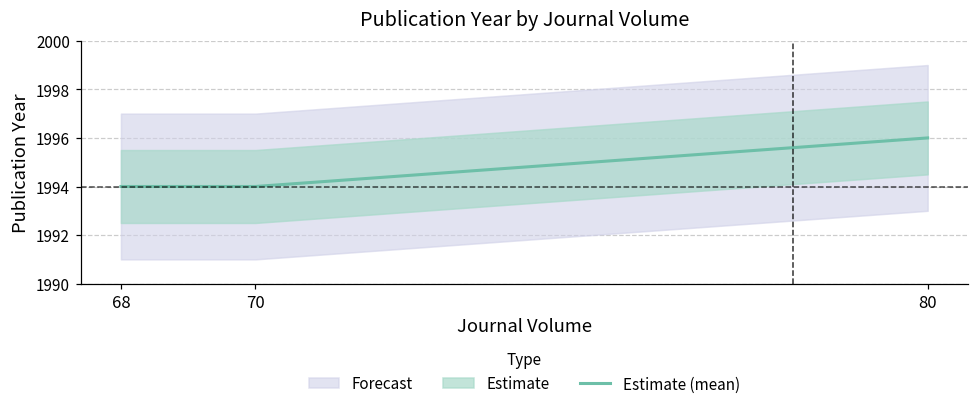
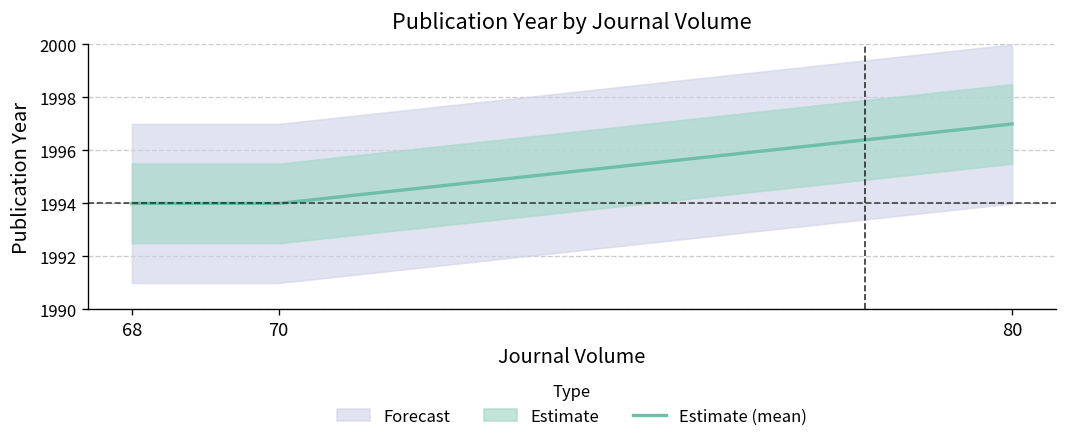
  {
    "Estimate (mean)": {
      "68": 1994,
      "70": 1994,
-     "80": 1996
+     "80": 1997
    }
  }
